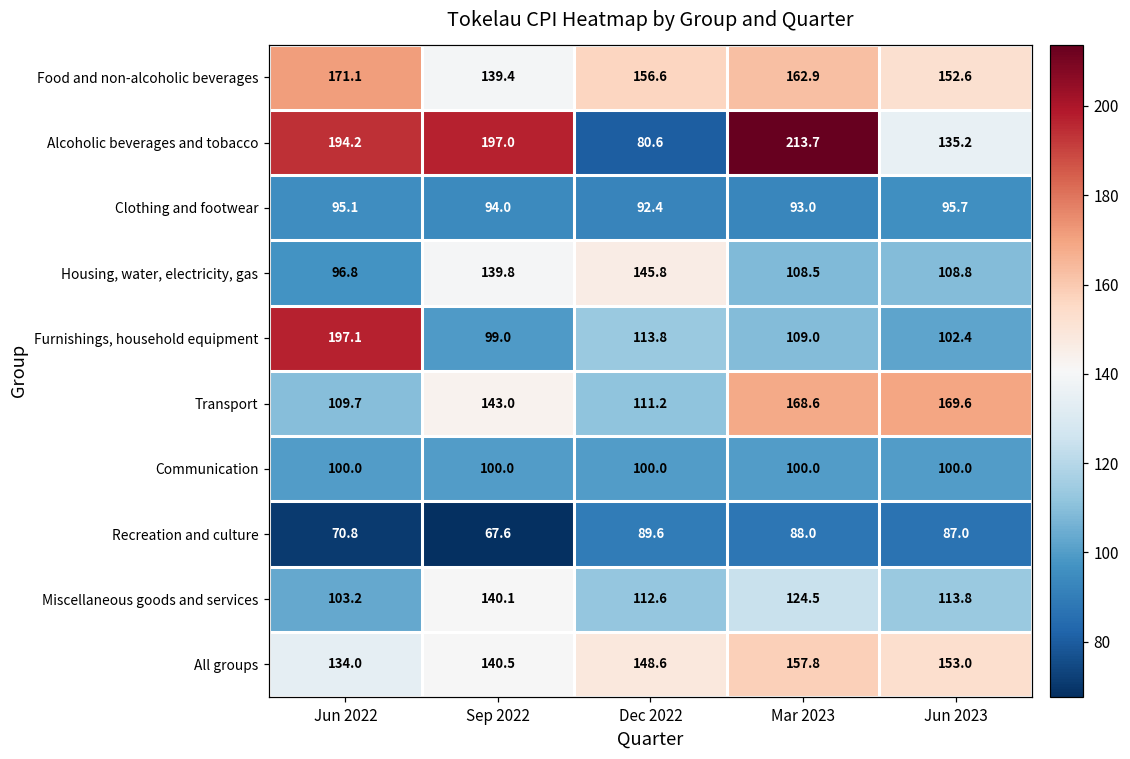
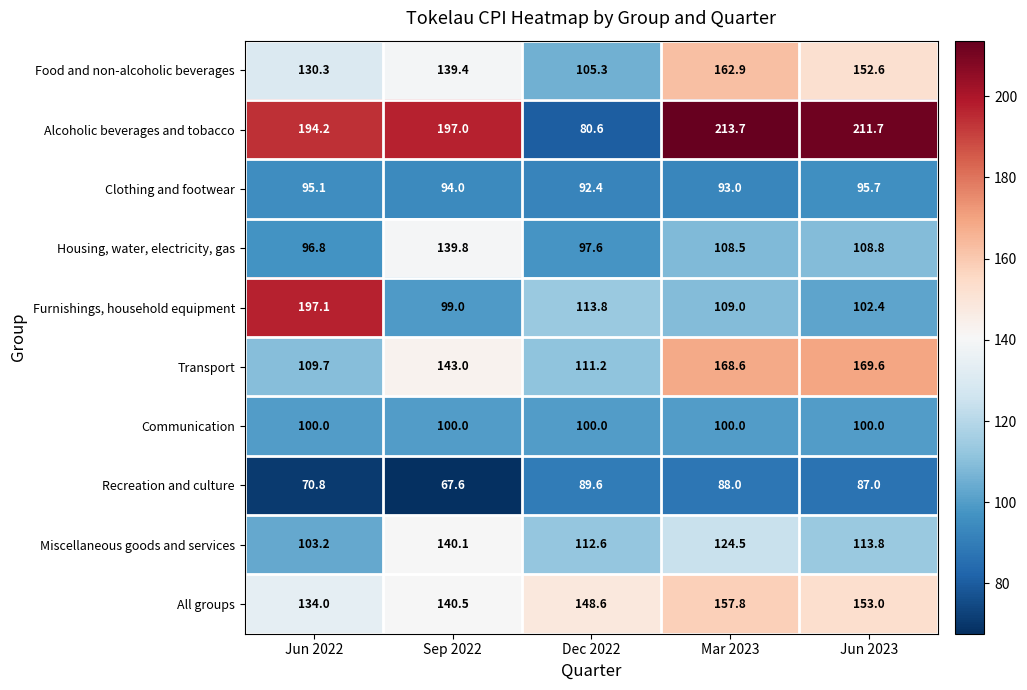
  {
    "Food and non-alcoholic beverages": {
-     "Jun 2022": 171.1,
+     "Jun 2022": 130.3,
      "Sep 2022": 139.4,
-     "Dec 2022": 156.6,
+     "Dec 2022": 105.3,
      "Mar 2023": 162.9,
      "Jun 2023": 152.6
    },
    "Alcoholic beverages and tobacco": {
      "Jun 2022": 194.2,
      "Sep 2022": 197.0,
      "Dec 2022": 80.6,
      "Mar 2023": 213.7,
-     "Jun 2023": 135.2
+     "Jun 2023": 211.7
    },
    "Clothing and footwear": {
      "Jun 2022": 95.1,
      "Sep 2022": 94.0,
      "Dec 2022": 92.4,
      "Mar 2023": 93.0,
      "Jun 2023": 95.7
    },
    "Housing, water, electricity, gas": {
      "Jun 2022": 96.8,
      "Sep 2022": 139.8,
-     "Dec 2022": 145.8,
+     "Dec 2022": 97.6,
      "Mar 2023": 108.5,
      "Jun 2023": 108.8
    },
    "Furnishings, household equipment": {
      "Jun 2022": 197.1,
      "Sep 2022": 99.0,
      "Dec 2022": 113.8,
      "Mar 2023": 109.0,
      "Jun 2023": 102.4
    },
    "Transport": {
      "Jun 2022": 109.7,
      "Sep 2022": 143.0,
      "Dec 2022": 111.2,
      "Mar 2023": 168.6,
      "Jun 2023": 169.6
    },
    "Communication": {
      "Jun 2022": 100.0,
      "Sep 2022": 100.0,
      "Dec 2022": 100.0,
      "Mar 2023": 100.0,
      "Jun 2023": 100.0
    },
    "Recreation and culture": {
      "Jun 2022": 70.8,
      "Sep 2022": 67.6,
      "Dec 2022": 89.6,
      "Mar 2023": 88.0,
      "Jun 2023": 87.0
    },
    "Miscellaneous goods and services": {
      "Jun 2022": 103.2,
      "Sep 2022": 140.1,
      "Dec 2022": 112.6,
      "Mar 2023": 124.5,
      "Jun 2023": 113.8
    },
    "All groups": {
      "Jun 2022": 134.0,
      "Sep 2022": 140.5,
      "Dec 2022": 148.6,
      "Mar 2023": 157.8,
      "Jun 2023": 153.0
    }
  }
